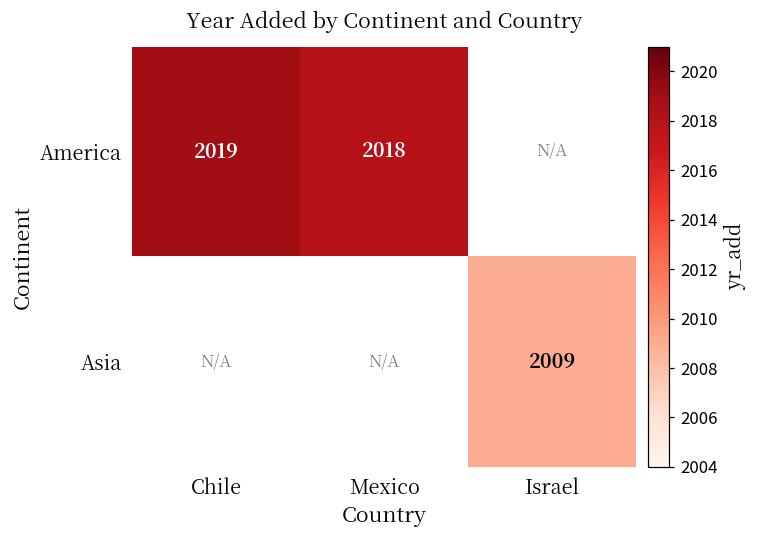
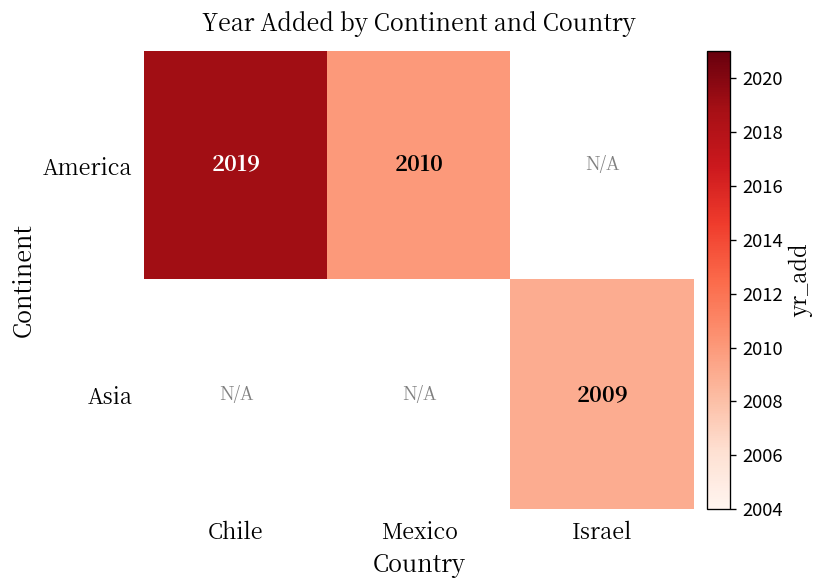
  {
    "America": {
      "Chile": 2019,
-     "Mexico": 2018
+     "Mexico": 2010
    },
    "Asia": {
      "Israel": 2009
    }
  }
